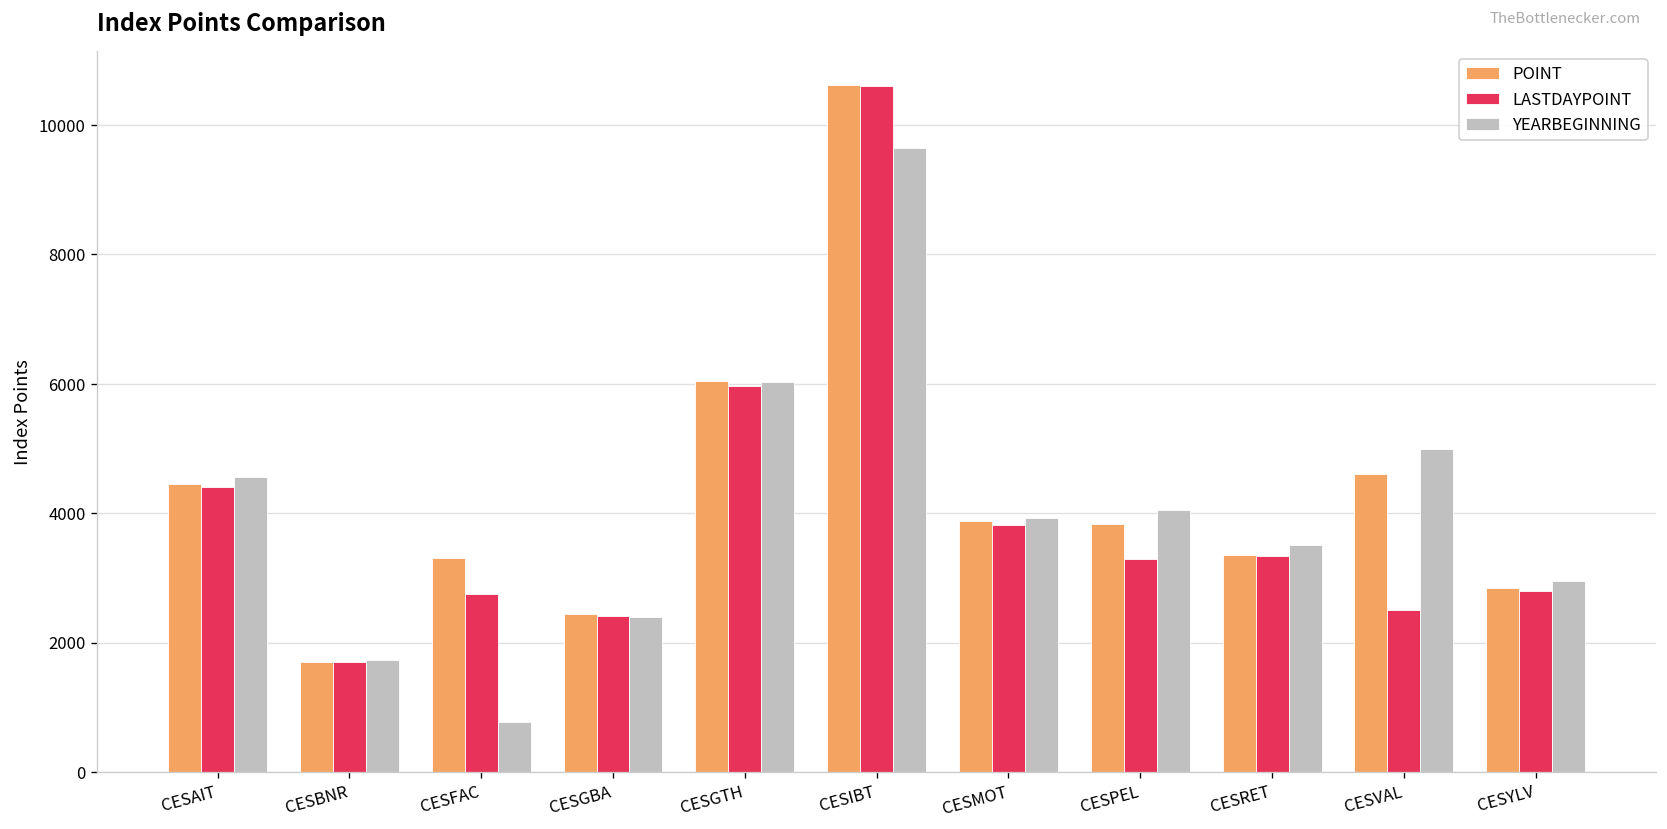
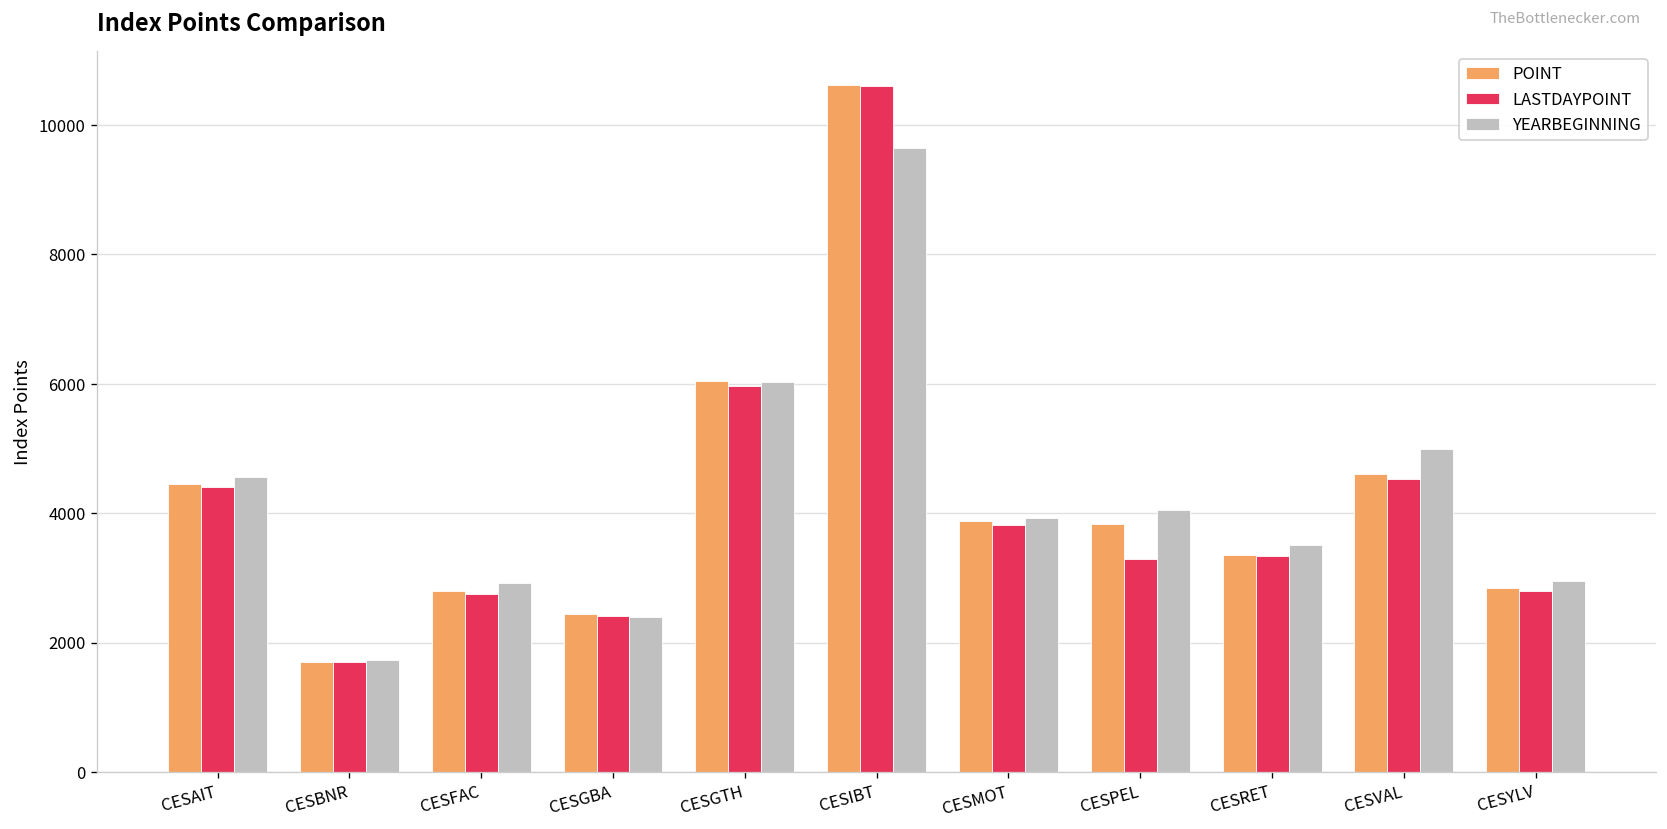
  {
    "POINT": {
      "CESAIT": 4500,
      "CESBNR": 1700,
-     "CESFAC": 3300,
+     "CESFAC": 2800,
      "CESGBA": 2400,
      "CESGTH": 6000,
      "CESIBT": 10600,
      "CESMOT": 3900,
      "CESPEL": 3800,
      "CESRET": 3400,
      "CESVAL": 4600,
      "CESYLV": 2800
    },
    "LASTDAYPOINT": {
      "CESAIT": 4400,
      "CESBNR": 1700,
      "CESFAC": 2800,
      "CESGBA": 2400,
      "CESGTH": 6000,
      "CESIBT": 10600,
      "CESMOT": 3800,
      "CESPEL": 3300,
      "CESRET": 3300,
-     "CESVAL": 2500,
+     "CESVAL": 4500,
      "CESYLV": 2800
    },
    "YEARBEGINNING": {
      "CESAIT": 4600,
      "CESBNR": 1700,
-     "CESFAC": 800,
+     "CESFAC": 2900,
      "CESGBA": 2400,
      "CESGTH": 6000,
      "CESIBT": 9700,
      "CESMOT": 3900,
      "CESPEL": 4000,
      "CESRET": 3500,
      "CESVAL": 5000,
      "CESYLV": 3000
    }
  }
